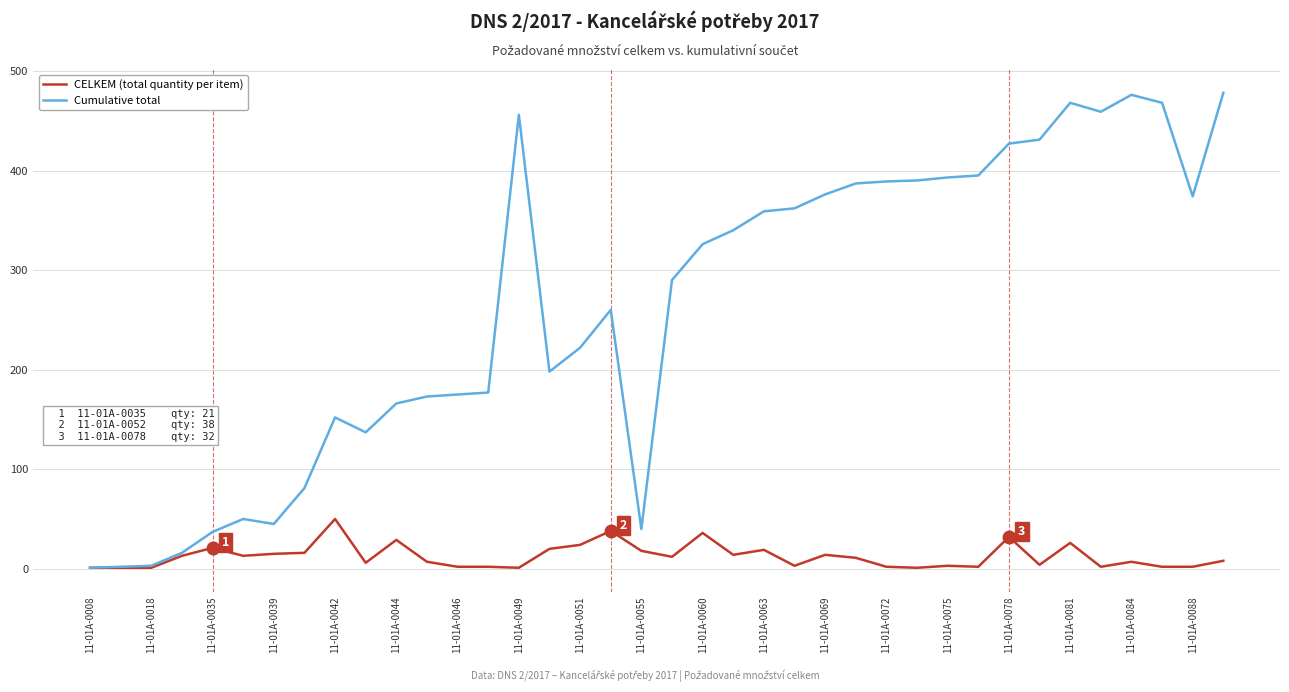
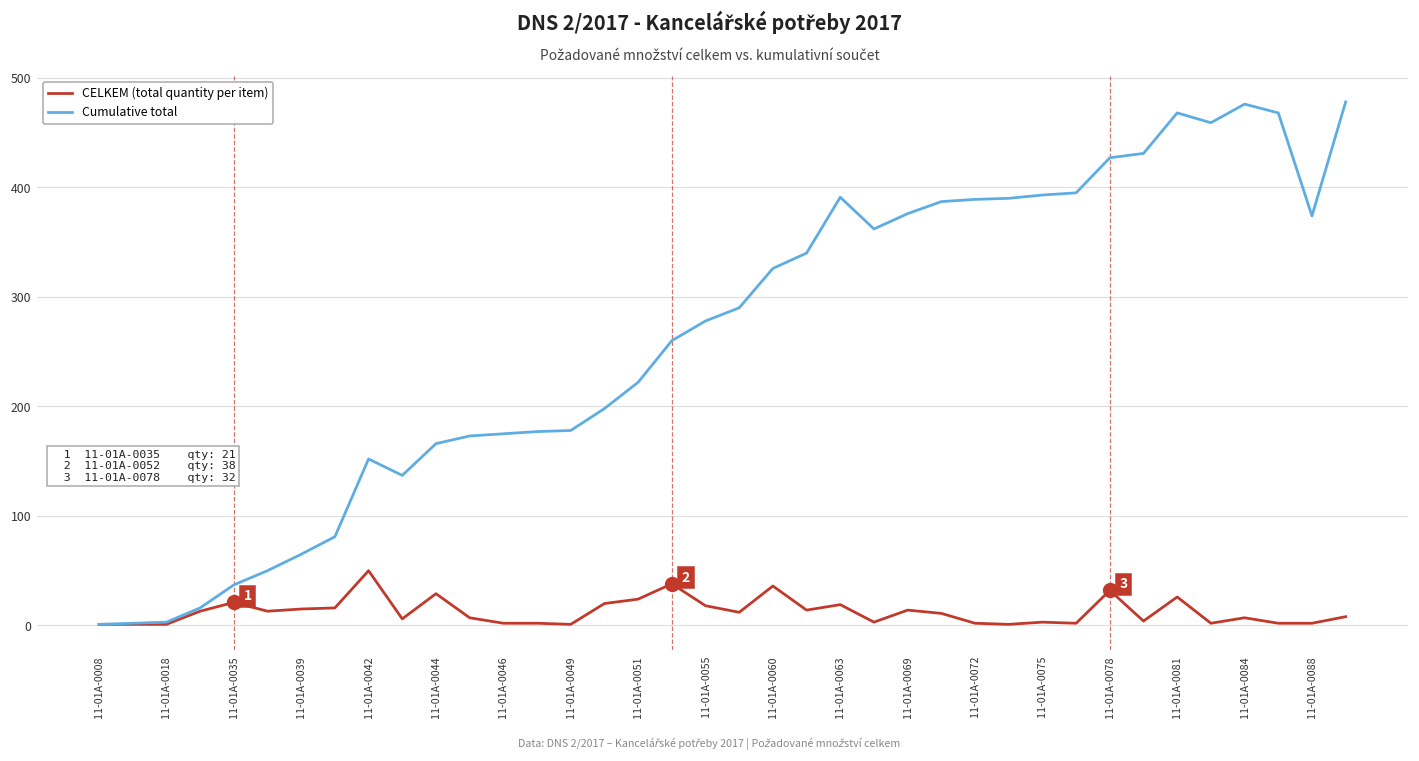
  {
    "Cumulative total": {
      "11-01A-0035": 40,
-     "11-01A-0039": 50,
+     "11-01A-0039": 70,
      "11-01A-0042": 150,
      "11-01A-0044": 170,
      "11-01A-0046": 180,
-     "11-01A-0049": 460,
+     "11-01A-0049": 180,
      "11-01A-0051": 220,
-     "11-01A-0055": 40,
+     "11-01A-0055": 280,
      "11-01A-0060": 330,
-     "11-01A-0063": 360,
+     "11-01A-0063": 390,
      "11-01A-0069": 380,
      "11-01A-0072": 390,
      "11-01A-0075": 390,
      "11-01A-0078": 430,
      "11-01A-0081": 470,
      "11-01A-0084": 480,
      "11-01A-0088": 370
    }
  }
